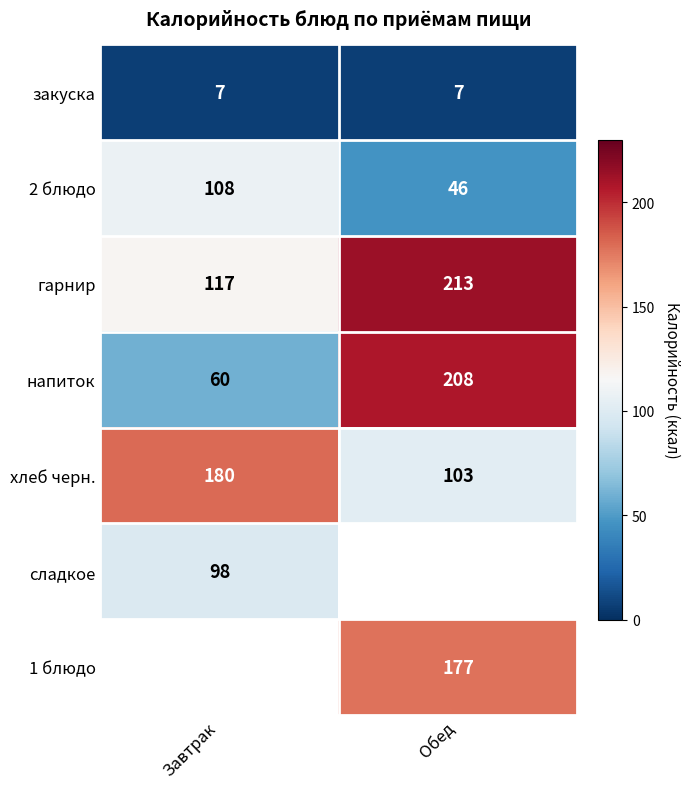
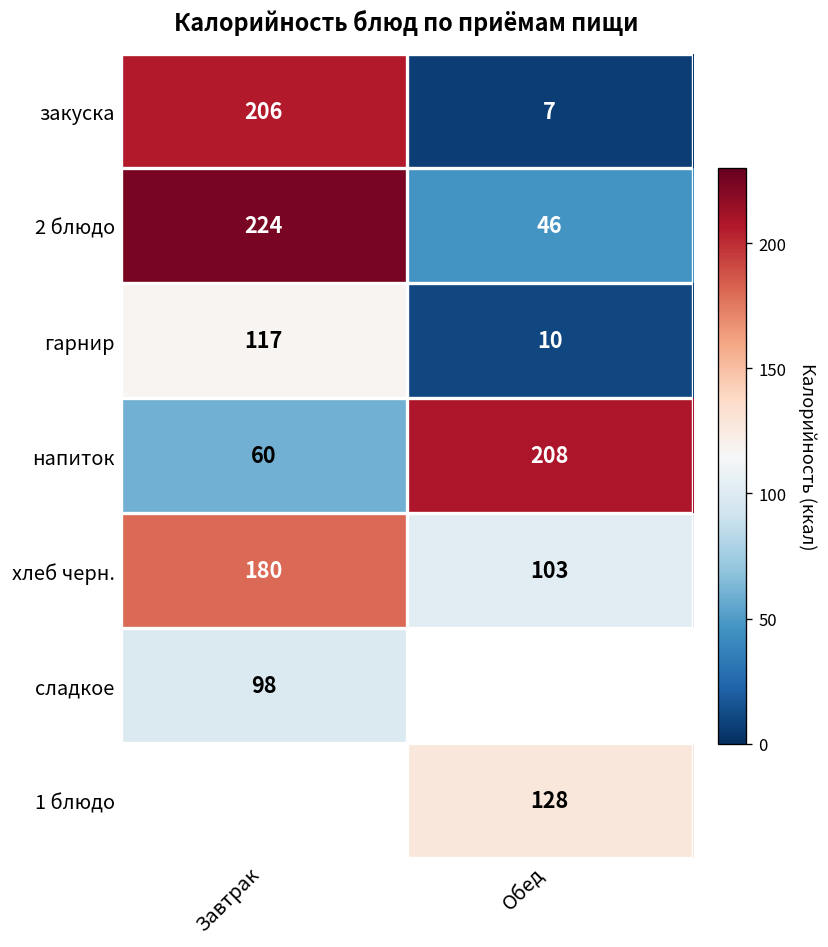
  {
    "закуска": {
-     "Завтрак": 7,
+     "Завтрак": 206,
      "Обед": 7
    },
    "2 блюдо": {
-     "Завтрак": 108,
+     "Завтрак": 224,
      "Обед": 46
    },
    "гарнир": {
      "Завтрак": 117,
-     "Обед": 213
+     "Обед": 10
    },
    "напиток": {
      "Завтрак": 60,
      "Обед": 208
    },
    "хлеб черн.": {
      "Завтрак": 180,
      "Обед": 103
    },
    "сладкое": {
      "Завтрак": 98
    },
    "1 блюдо": {
-     "Обед": 177
+     "Обед": 128
    }
  }
